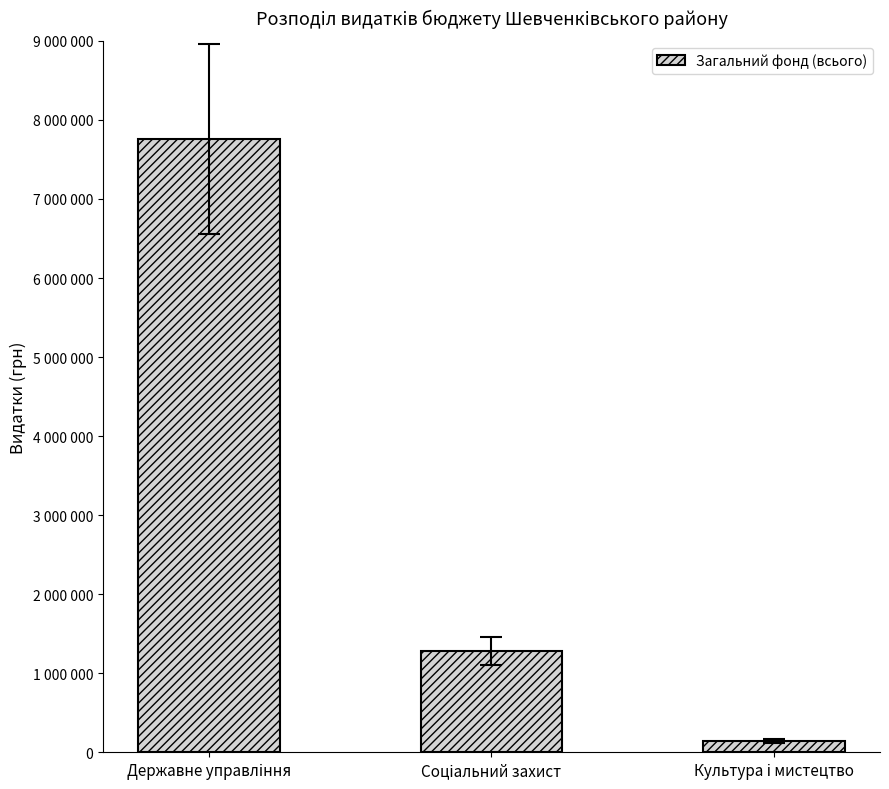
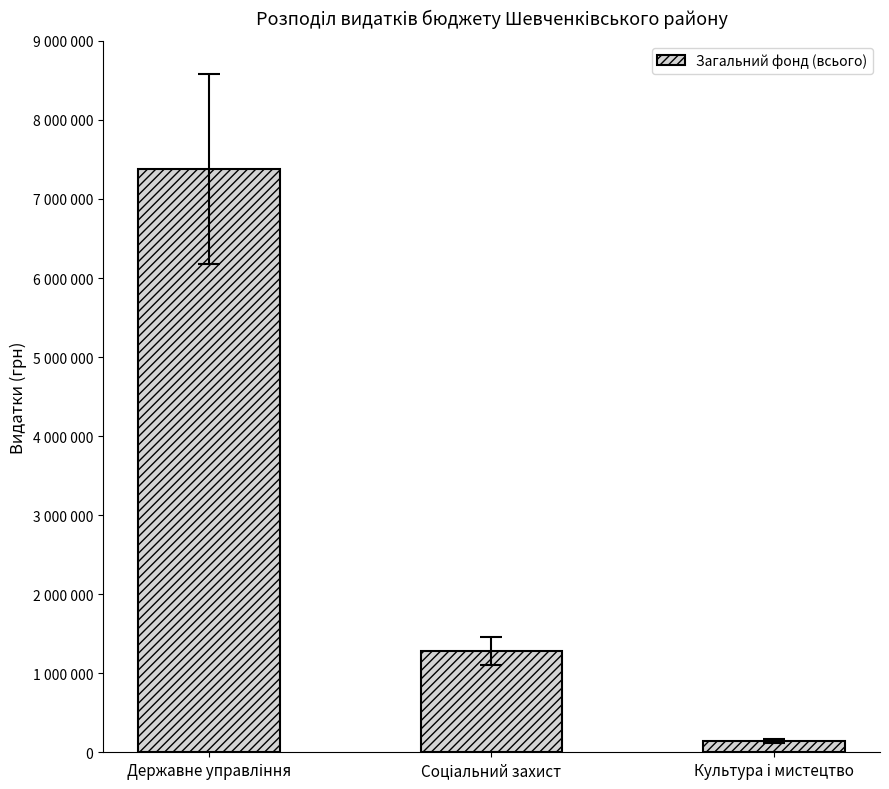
  {
    "Загальний фонд (всього)": {
-     "Державне управління": 7800000,
+     "Державне управління": 7400000,
      "Соціальний захист": 1300000,
      "Культура і мистецтво": 100000
    }
  }
